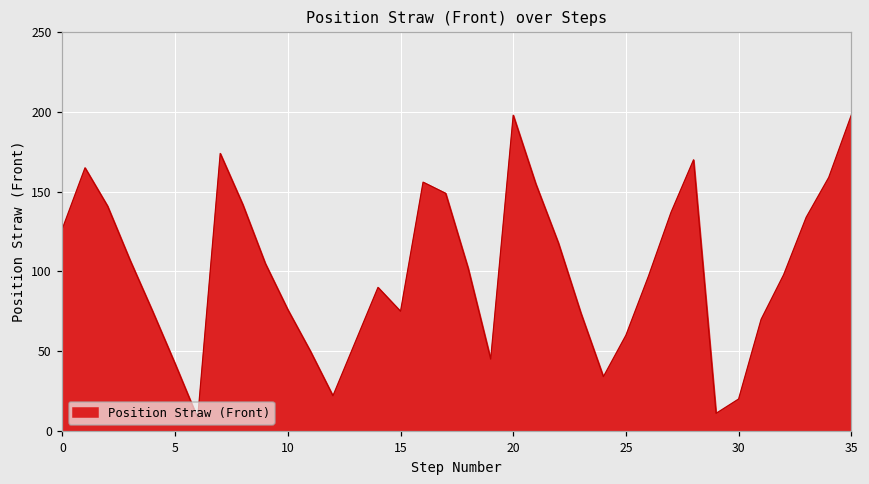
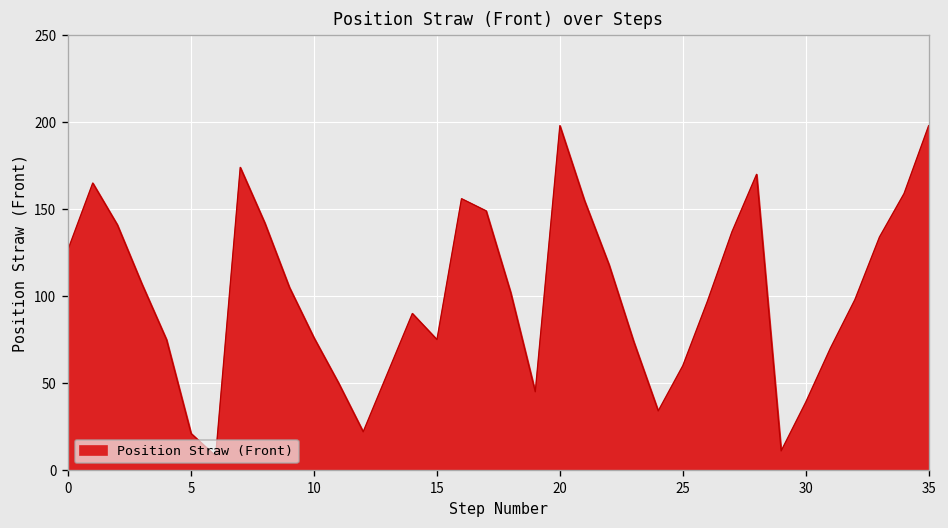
  {
    "0": 127,
-   "5": 42,
+   "5": 21,
    "10": 76,
    "15": 75,
    "20": 198,
    "25": 60,
-   "30": 20,
+   "30": 39,
    "35": 198
  }
